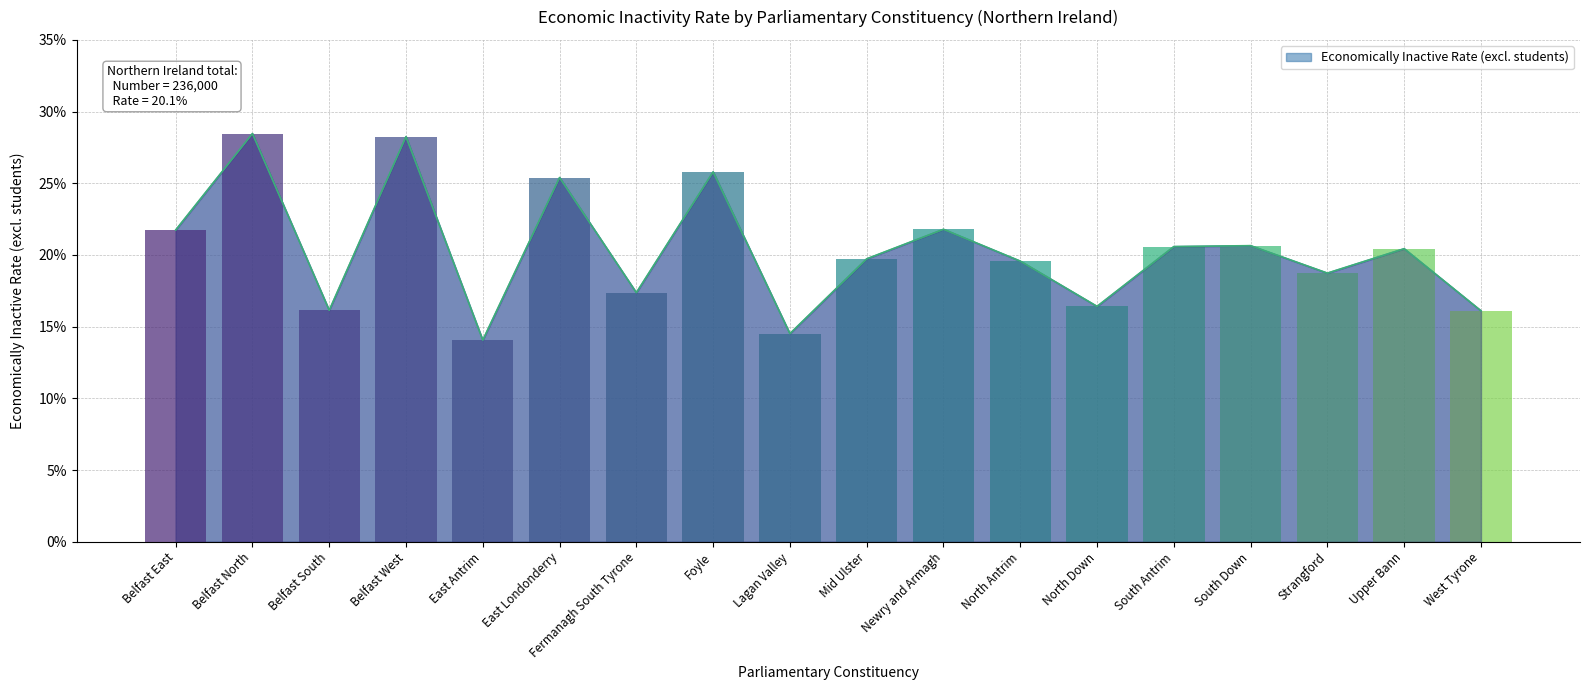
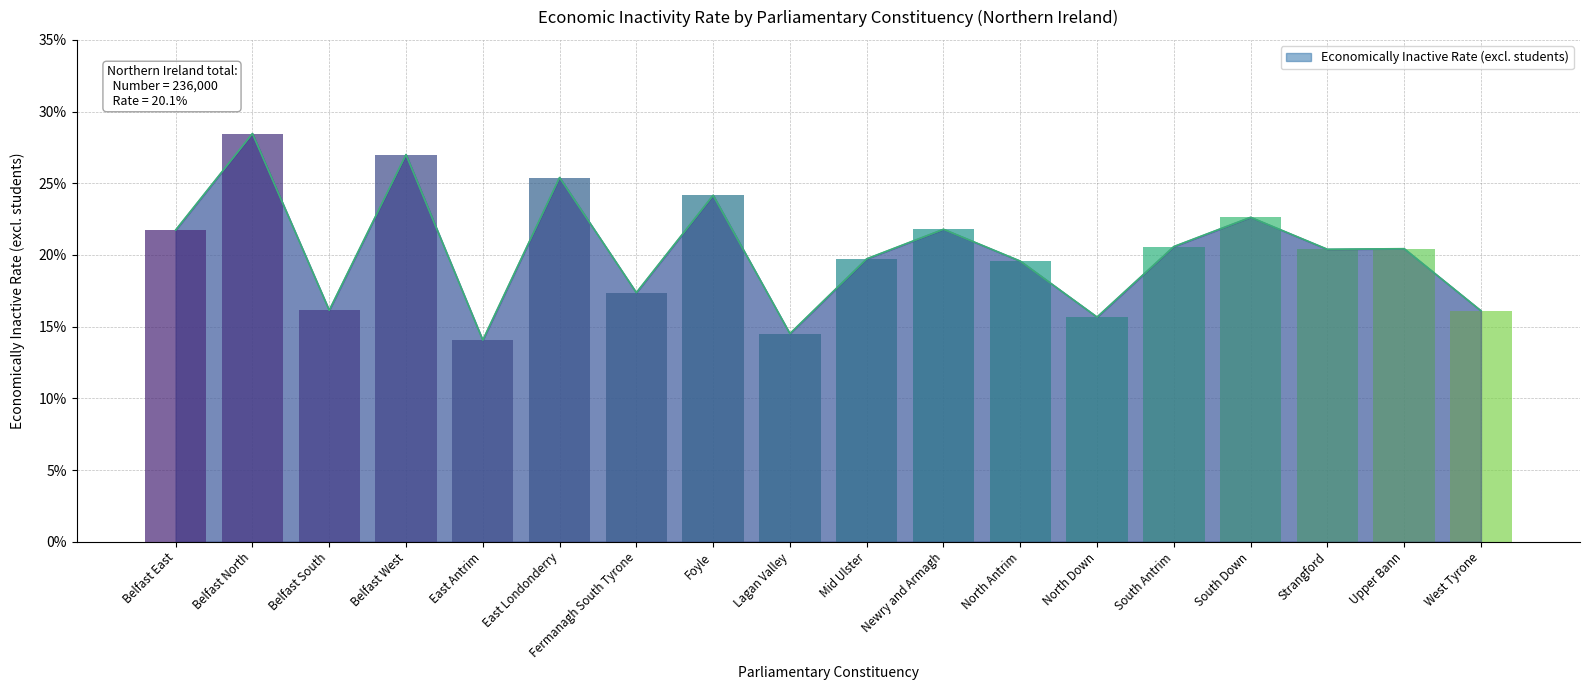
  {
    "Belfast East": "21.7%",
    "Belfast North": "28.5%",
    "Belfast South": "16.1%",
-   "Belfast West": "28.3%",
+   "Belfast West": "27.0%",
    "East Antrim": "14.1%",
    "East Londonderry": "25.4%",
    "Fermanagh South Tyrone": "17.4%",
-   "Foyle": "25.8%",
+   "Foyle": "24.2%",
    "Lagan Valley": "14.5%",
    "Mid Ulster": "19.7%",
    "Newry and Armagh": "21.8%",
    "North Antrim": "19.6%",
-   "North Down": "16.4%",
+   "North Down": "15.7%",
    "South Antrim": "20.6%",
-   "South Down": "20.6%",
-   "Strangford": "18.7%",
+   "South Down": "22.6%",
+   "Strangford": "20.4%",
    "Upper Bann": "20.4%",
    "West Tyrone": "16.1%"
  }
